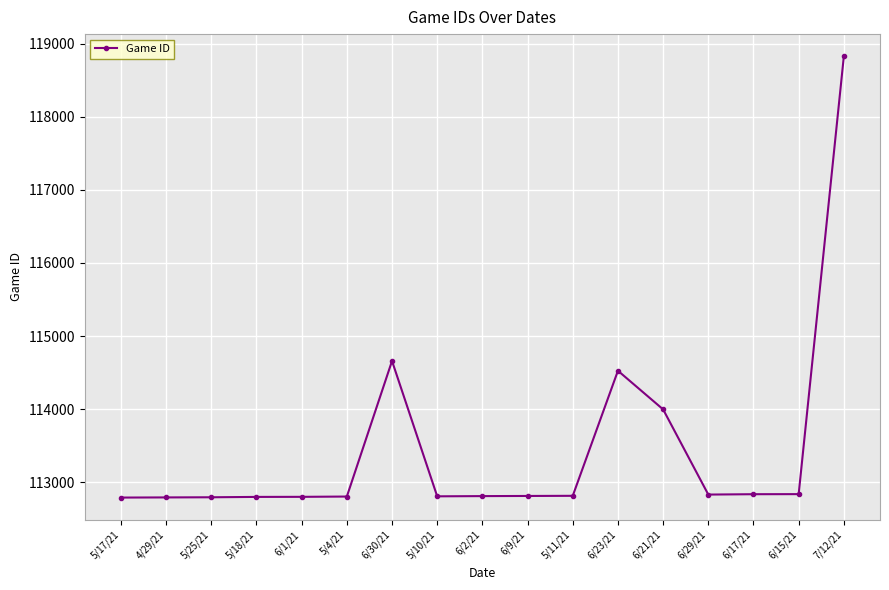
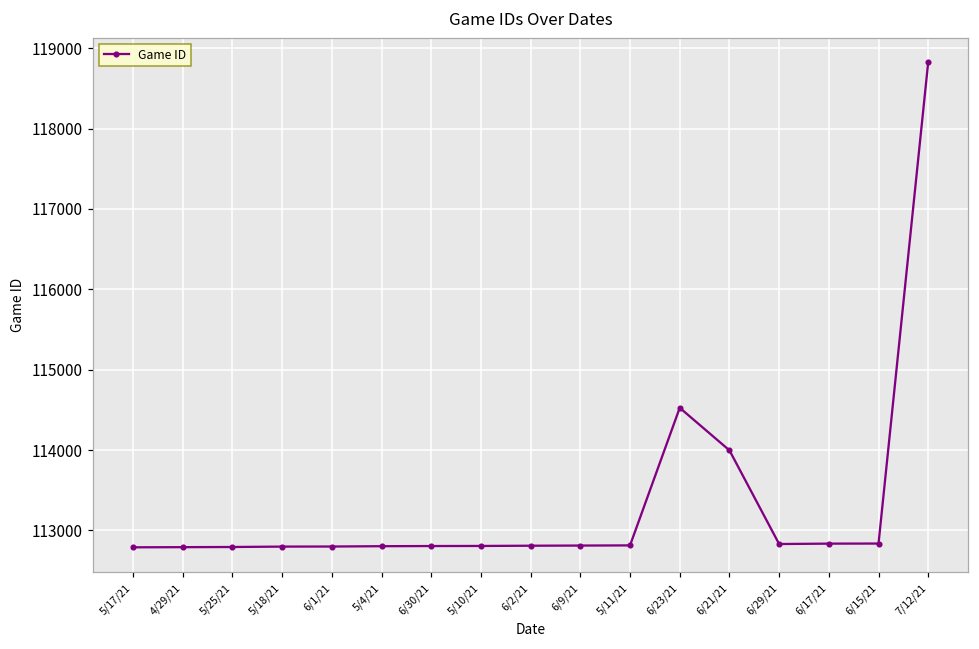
  {
    "5/17/21": 112800,
    "4/29/21": 112800,
    "5/25/21": 112800,
    "5/18/21": 112800,
    "6/1/21": 112800,
    "5/4/21": 112800,
-   "6/30/21": 114700,
+   "6/30/21": 112800,
    "5/10/21": 112800,
    "6/2/21": 112800,
    "6/9/21": 112800,
    "5/11/21": 112800,
    "6/23/21": 114500,
    "6/21/21": 114000,
    "6/29/21": 112800,
    "6/17/21": 112800,
    "6/15/21": 112800,
    "7/12/21": 118800
  }
